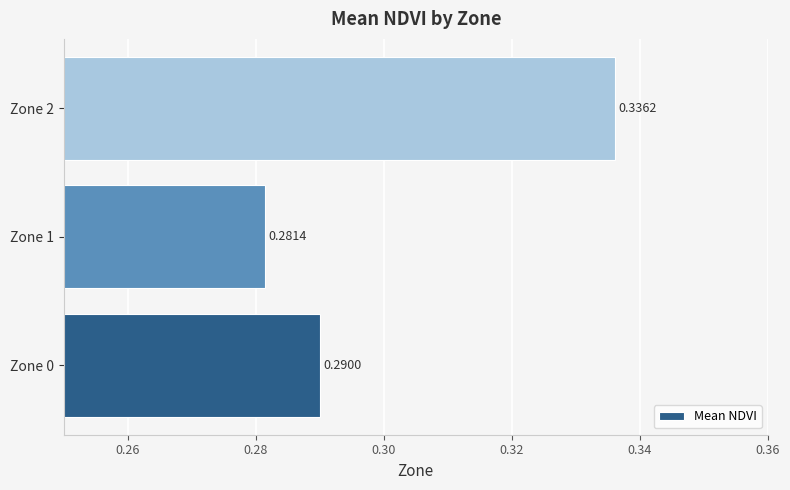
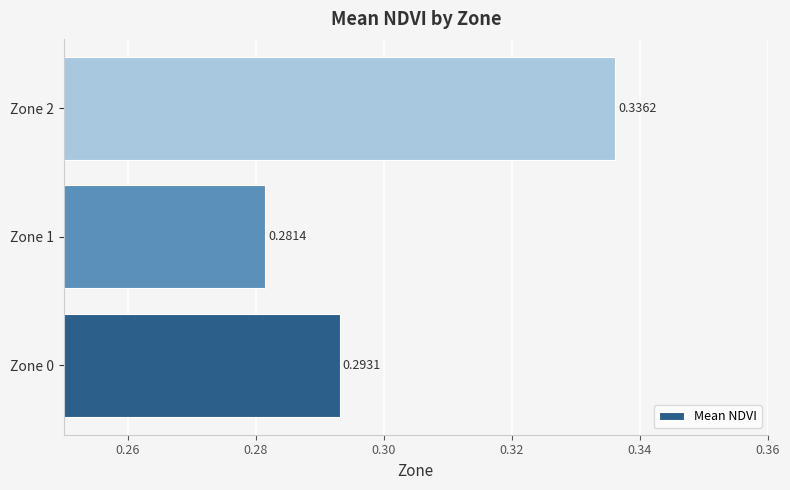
  {
    "Zone 2": 0.3362,
    "Zone 1": 0.2814,
-   "Zone 0": 0.2900
+   "Zone 0": 0.2931
  }
